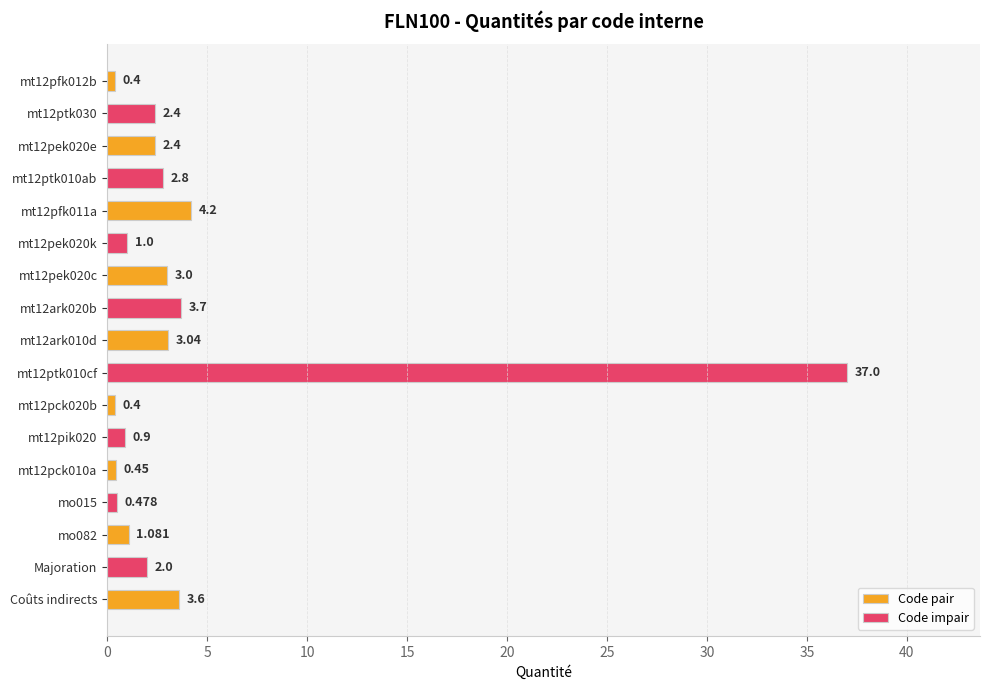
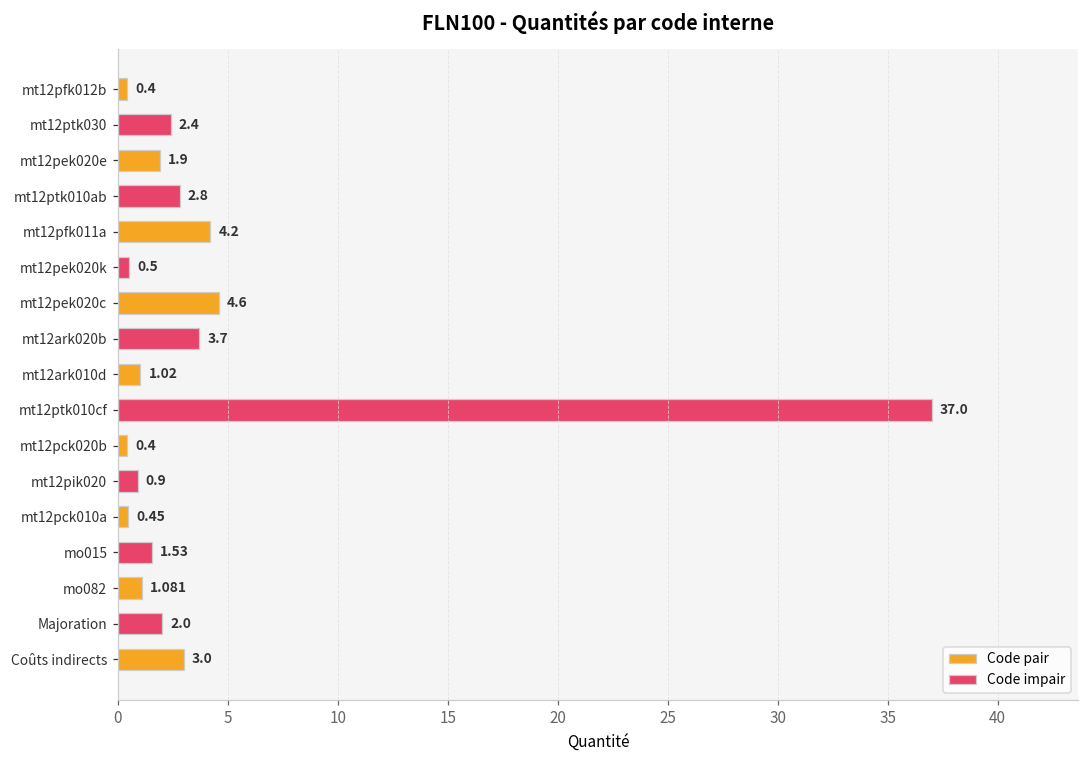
  {
    "Code pair": {
      "mt12pfk012b": 0.4,
-     "mt12pek020e": 2.4,
+     "mt12pek020e": 1.9,
      "mt12pfk011a": 4.2,
-     "mt12pek020c": 3.0,
-     "mt12ark010d": 3.04,
+     "mt12pek020c": 4.6,
+     "mt12ark010d": 1.02,
      "mt12pck020b": 0.4,
      "mt12pck010a": 0.45,
      "mo082": 1.081,
-     "Coûts indirects": 3.6
+     "Coûts indirects": 3.0
    },
    "Code impair": {
      "mt12ptk030": 2.4,
      "mt12ptk010ab": 2.8,
-     "mt12pek020k": 1.0,
+     "mt12pek020k": 0.5,
      "mt12ark020b": 3.7,
      "mt12ptk010cf": 37.0,
      "mt12pik020": 0.9,
-     "mo015": 0.478,
+     "mo015": 1.53,
      "Majoration": 2.0
    }
  }
